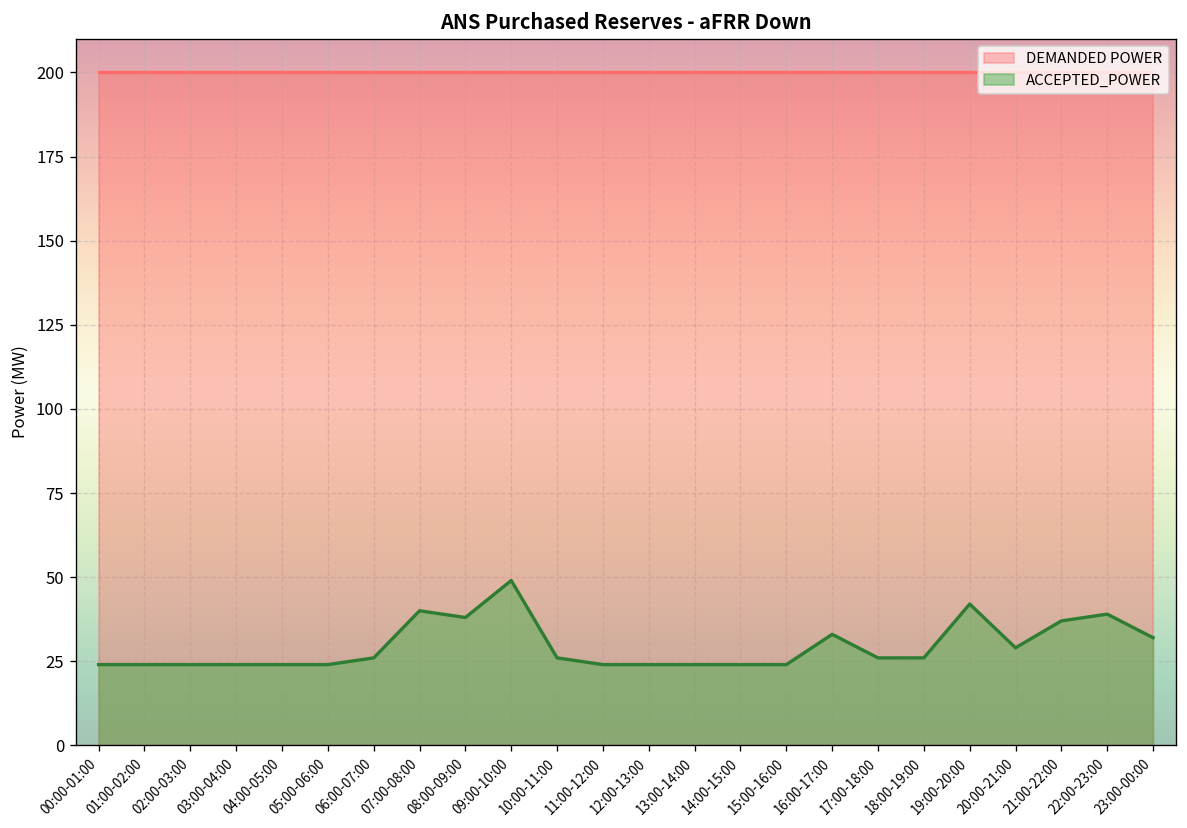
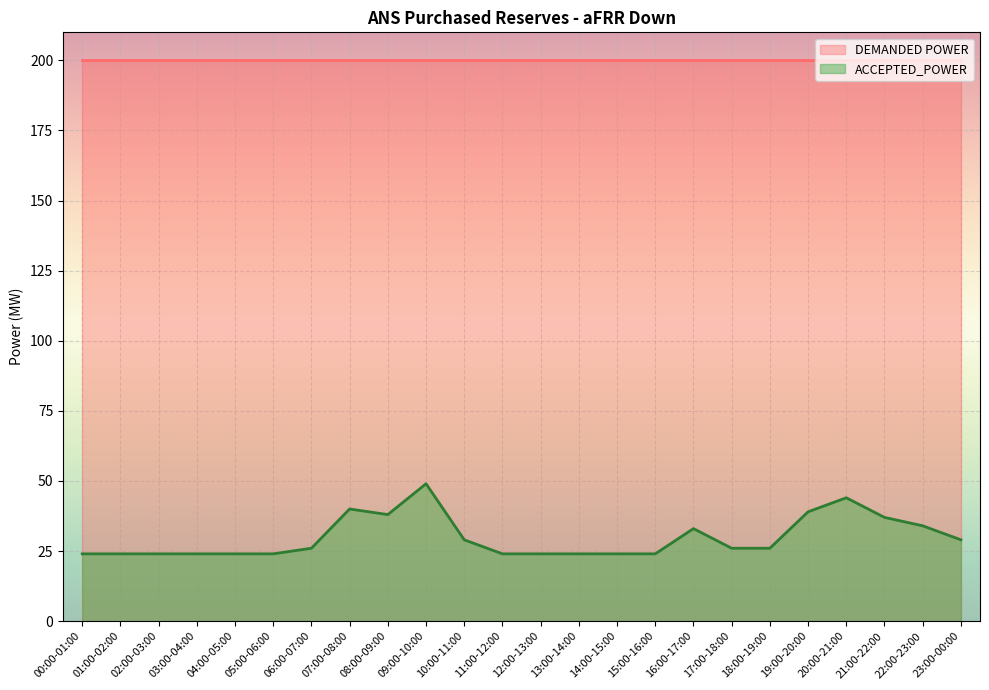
  {
    "DEMANDED POWER": {
      "00:00-01:00": 200,
      "01:00-02:00": 200,
      "02:00-03:00": 200,
      "03:00-04:00": 200,
      "04:00-05:00": 200,
      "05:00-06:00": 200,
      "06:00-07:00": 200,
      "07:00-08:00": 200,
      "08:00-09:00": 200,
      "09:00-10:00": 200,
      "10:00-11:00": 200,
      "11:00-12:00": 200,
      "12:00-13:00": 200,
      "13:00-14:00": 200,
      "14:00-15:00": 200,
      "15:00-16:00": 200,
      "16:00-17:00": 200,
      "17:00-18:00": 200,
      "18:00-19:00": 200,
      "19:00-20:00": 200
    },
    "ACCEPTED_POWER": {
      "00:00-01:00": 24,
      "01:00-02:00": 24,
      "02:00-03:00": 24,
      "03:00-04:00": 24,
      "04:00-05:00": 24,
      "05:00-06:00": 24,
      "06:00-07:00": 26,
      "07:00-08:00": 40,
      "08:00-09:00": 38,
      "09:00-10:00": 49,
-     "10:00-11:00": 26,
+     "10:00-11:00": 29,
      "11:00-12:00": 24,
      "12:00-13:00": 24,
      "13:00-14:00": 24,
      "14:00-15:00": 24,
      "15:00-16:00": 24,
      "16:00-17:00": 33,
      "17:00-18:00": 26,
      "18:00-19:00": 26,
-     "19:00-20:00": 42,
-     "20:00-21:00": 29,
+     "19:00-20:00": 39,
+     "20:00-21:00": 44,
      "21:00-22:00": 37,
-     "22:00-23:00": 39,
-     "23:00-00:00": 32
+     "22:00-23:00": 34,
+     "23:00-00:00": 29
    }
  }
